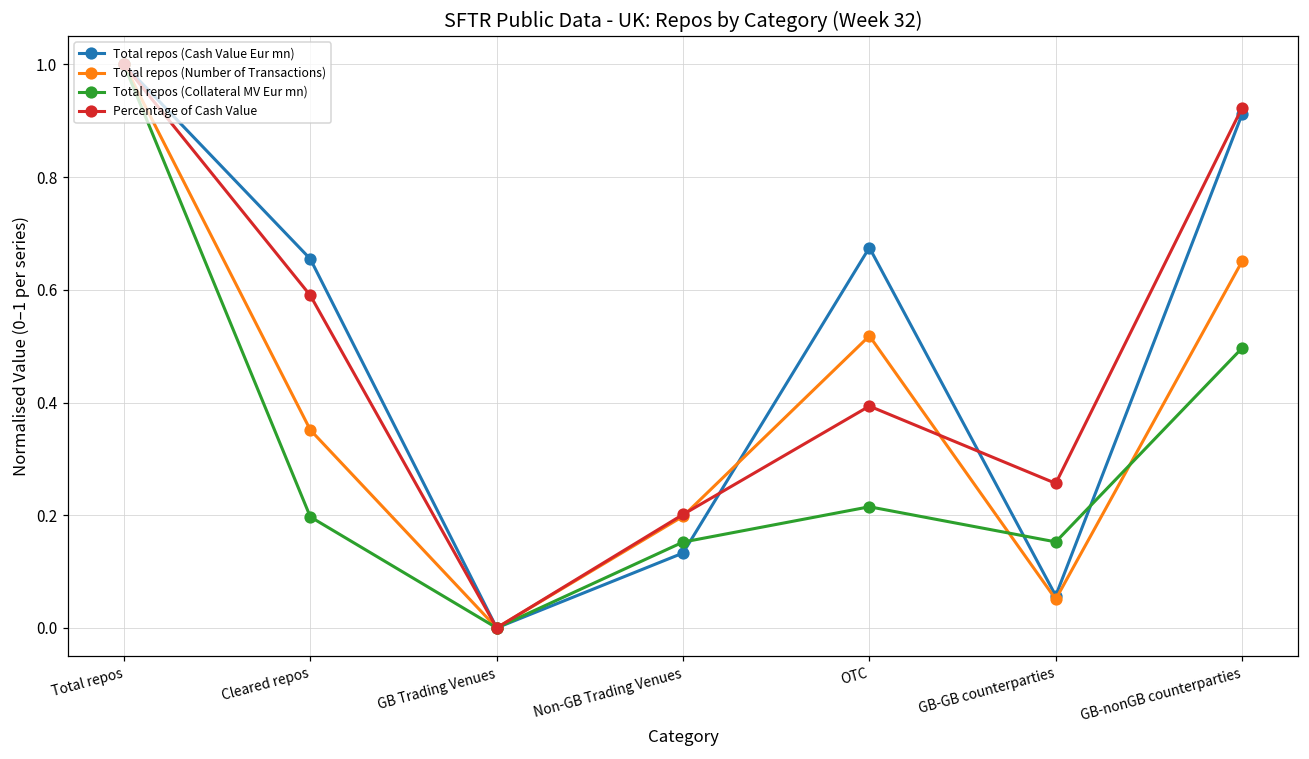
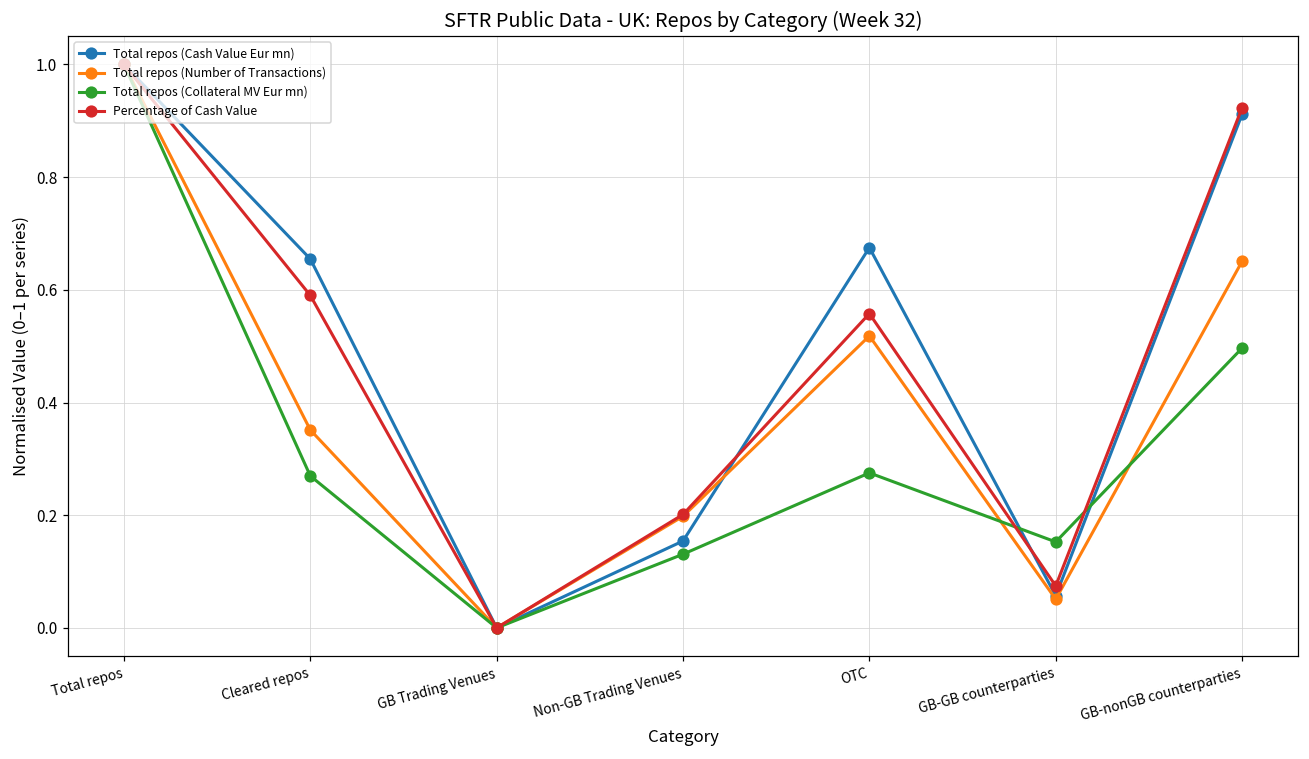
  {
    "Total repos (Cash Value Eur mn)": {
      "Cleared repos": 0.65,
-     "Non-GB Trading Venues": 0.13,
+     "Non-GB Trading Venues": 0.15,
      "OTC": 0.67,
      "GB-GB counterparties": 0.06,
      "GB-nonGB counterparties": 0.91
    },
    "Total repos (Number of Transactions)": {
      "Cleared repos": 0.35,
      "OTC": 0.52,
      "GB-GB counterparties": 0.05,
      "GB-nonGB counterparties": 0.65
    },
    "Total repos (Collateral MV Eur mn)": {
-     "Cleared repos": 0.20,
-     "Non-GB Trading Venues": 0.15,
-     "OTC": 0.21,
+     "Cleared repos": 0.27,
+     "Non-GB Trading Venues": 0.13,
+     "OTC": 0.28,
      "GB-GB counterparties": 0.15,
      "GB-nonGB counterparties": 0.50
    },
    "Percentage of Cash Value": {
      "Cleared repos": 0.59,
-     "OTC": 0.39,
-     "GB-GB counterparties": 0.26,
+     "OTC": 0.56,
+     "GB-GB counterparties": 0.07,
      "GB-nonGB counterparties": 0.92
    }
  }
